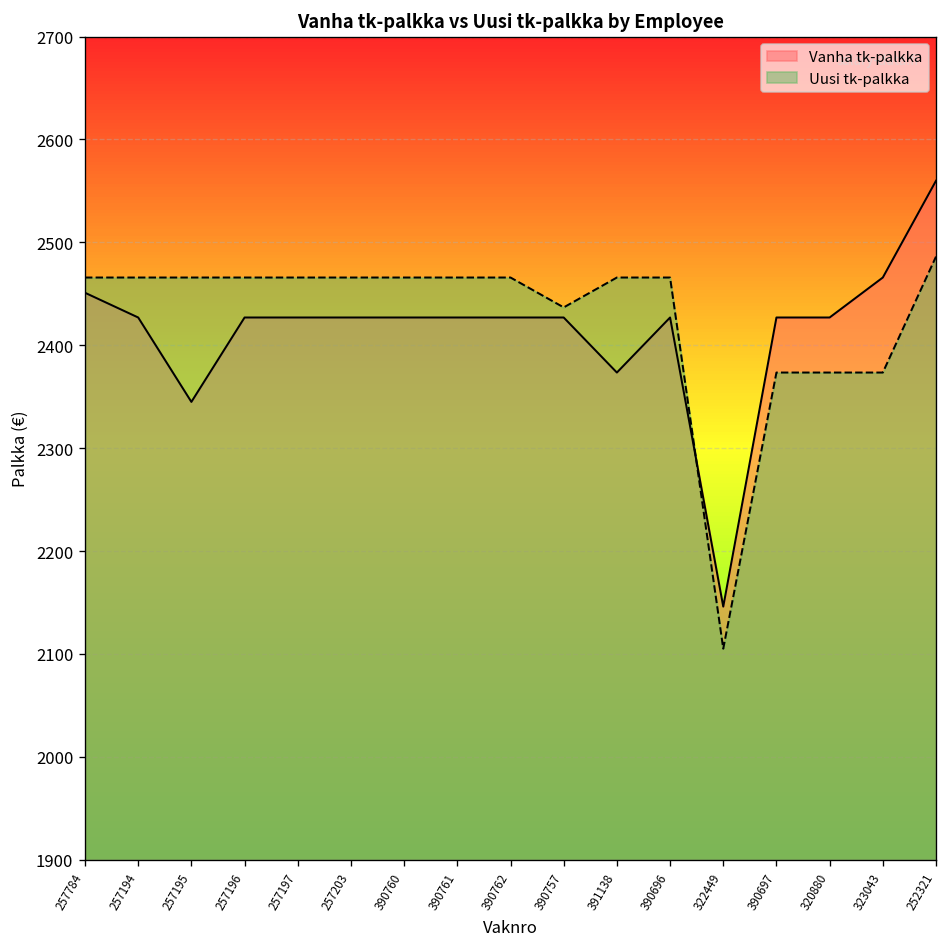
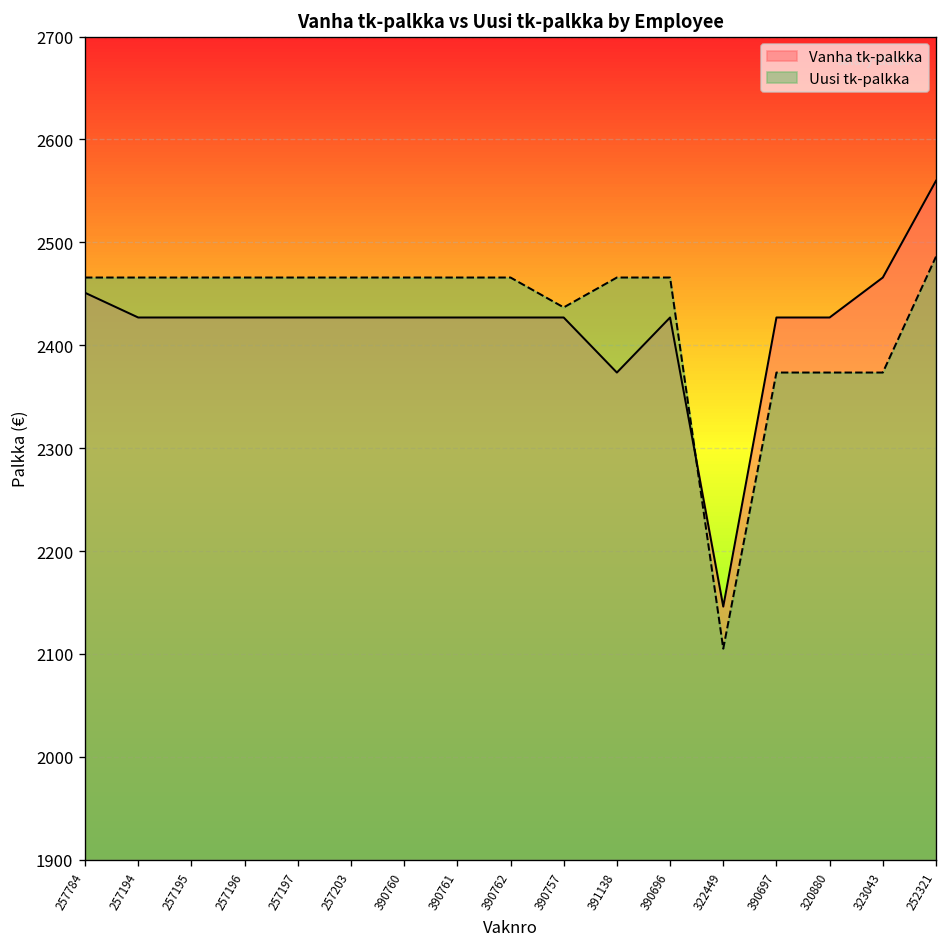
  {
    "Vanha tk-palkka": {
      "257784": 2450,
      "257194": 2430,
-     "257195": 2340,
+     "257195": 2430,
      "257196": 2430,
      "257197": 2430,
      "257203": 2430,
      "390760": 2430,
      "390761": 2430,
      "390762": 2430,
      "390757": 2430,
      "391138": 2370,
      "390696": 2430,
      "322449": 2150,
      "390697": 2430,
      "320880": 2430,
      "323043": 2470,
      "252321": 2560
    },
    "Uusi tk-palkka": {
      "257784": 2470,
      "257194": 2470,
      "257195": 2470,
      "257196": 2470,
      "257197": 2470,
      "257203": 2470,
      "390760": 2470,
      "390761": 2470,
      "390762": 2470,
      "390757": 2440,
      "391138": 2470,
      "390696": 2470,
      "322449": 2110,
      "390697": 2370,
      "320880": 2370,
      "323043": 2370,
      "252321": 2490
    }
  }
